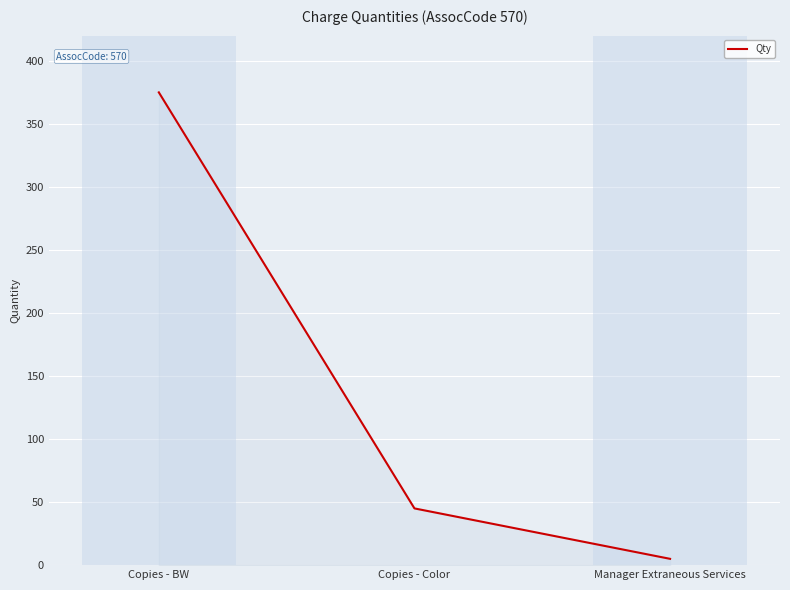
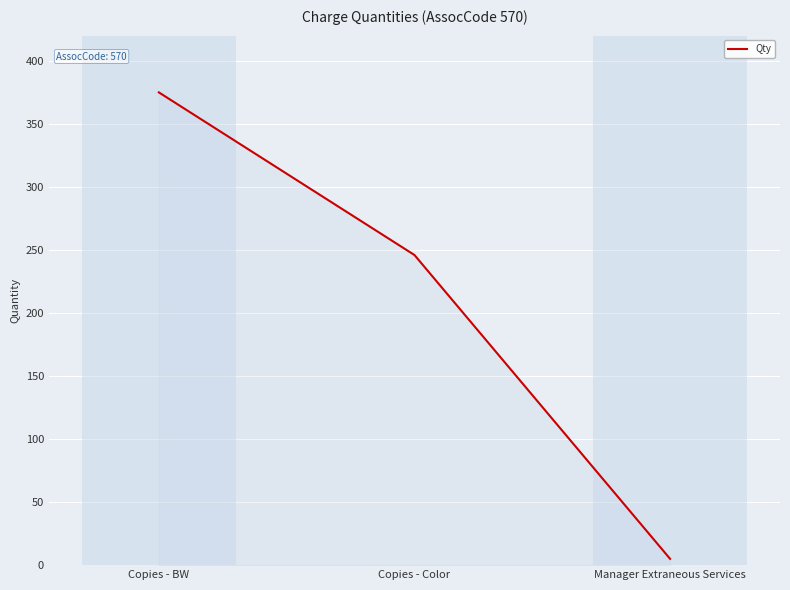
  {
-   "Copies - Color": 45
+   "Copies - Color": 246
  }
